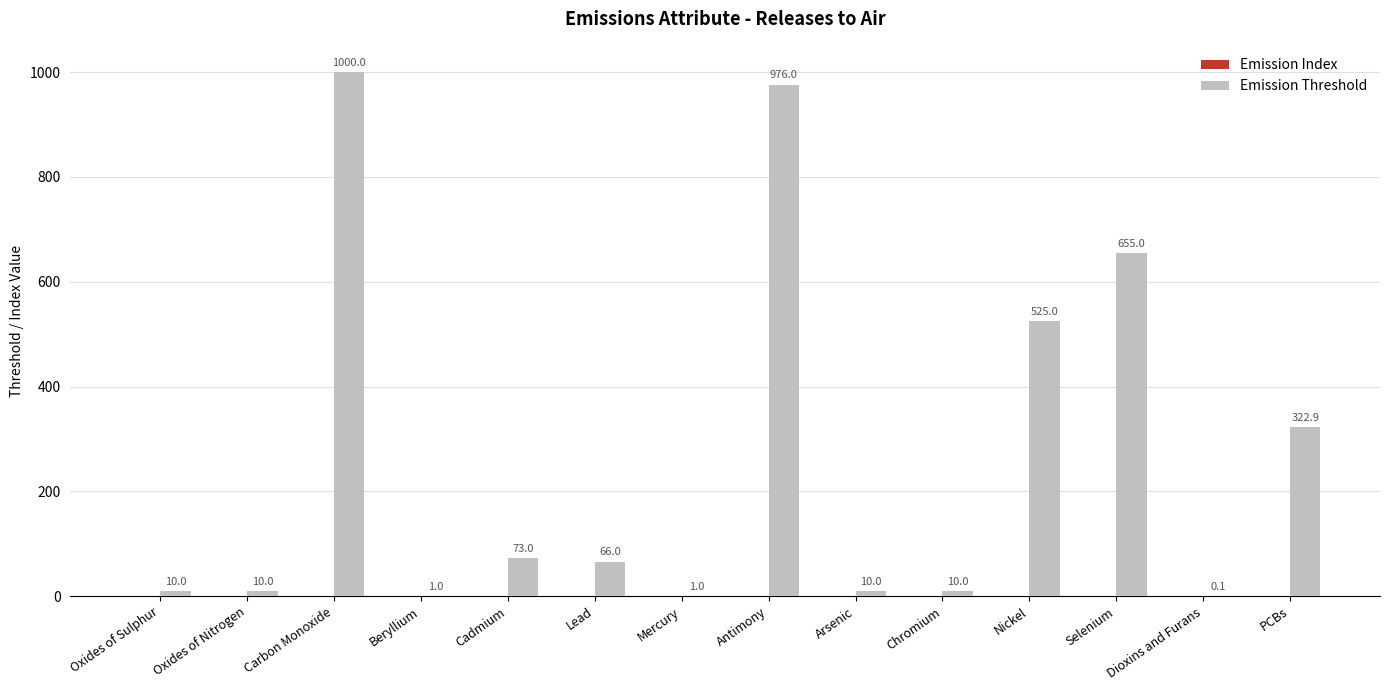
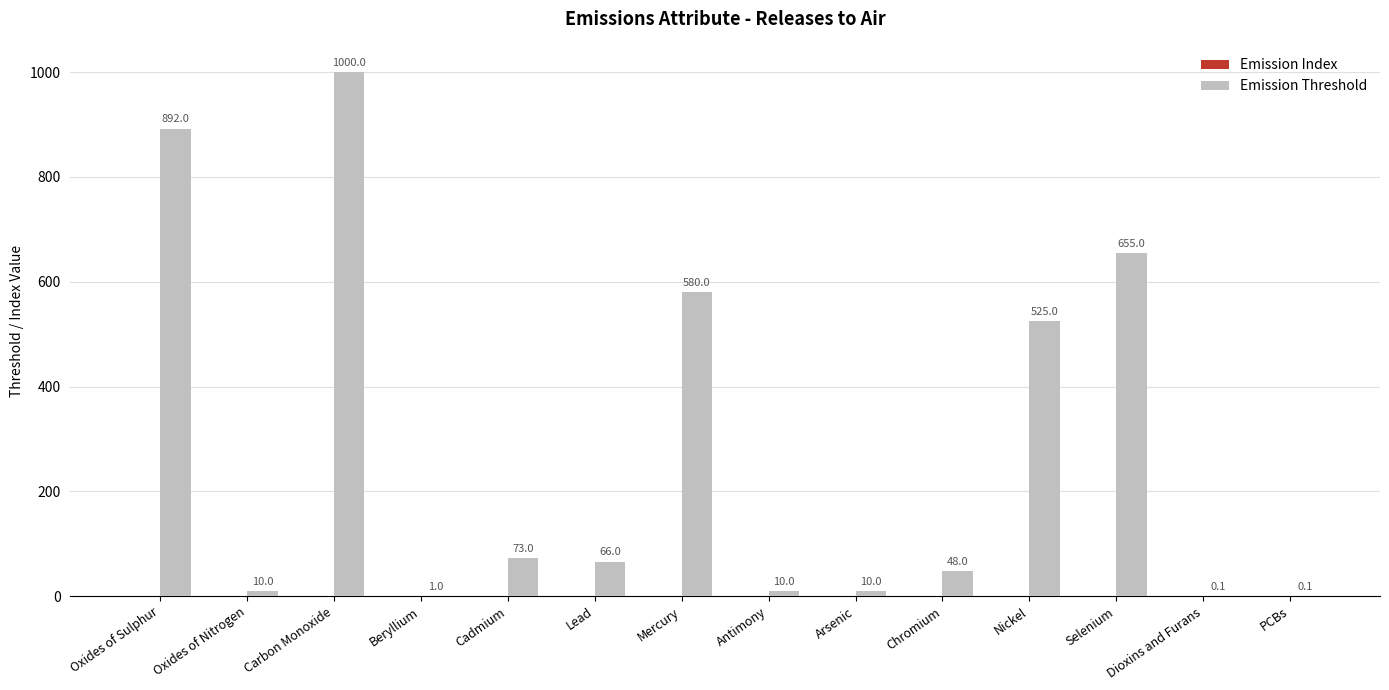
  {
    "Emission Index": {
      "Oxides of Sulphur": 0,
      "Oxides of Nitrogen": 0,
      "Carbon Monoxide": 0,
      "Beryllium": 0,
      "Cadmium": 0,
      "Lead": 0,
      "Mercury": 0,
      "Antimony": 0,
      "Arsenic": 0,
      "Chromium": 0,
      "Nickel": 0,
      "Selenium": 0,
      "Dioxins and Furans": 0,
      "PCBs": 0
    },
    "Emission Threshold": {
-     "Oxides of Sulphur": 10.0,
+     "Oxides of Sulphur": 892.0,
      "Oxides of Nitrogen": 10.0,
      "Carbon Monoxide": 1000.0,
      "Beryllium": 1.0,
      "Cadmium": 73.0,
      "Lead": 66.0,
-     "Mercury": 1.0,
-     "Antimony": 976.0,
+     "Mercury": 580.0,
+     "Antimony": 10.0,
      "Arsenic": 10.0,
-     "Chromium": 10.0,
+     "Chromium": 48.0,
      "Nickel": 525.0,
      "Selenium": 655.0,
      "Dioxins and Furans": 0.1,
-     "PCBs": 322.9
+     "PCBs": 0.1
    }
  }
